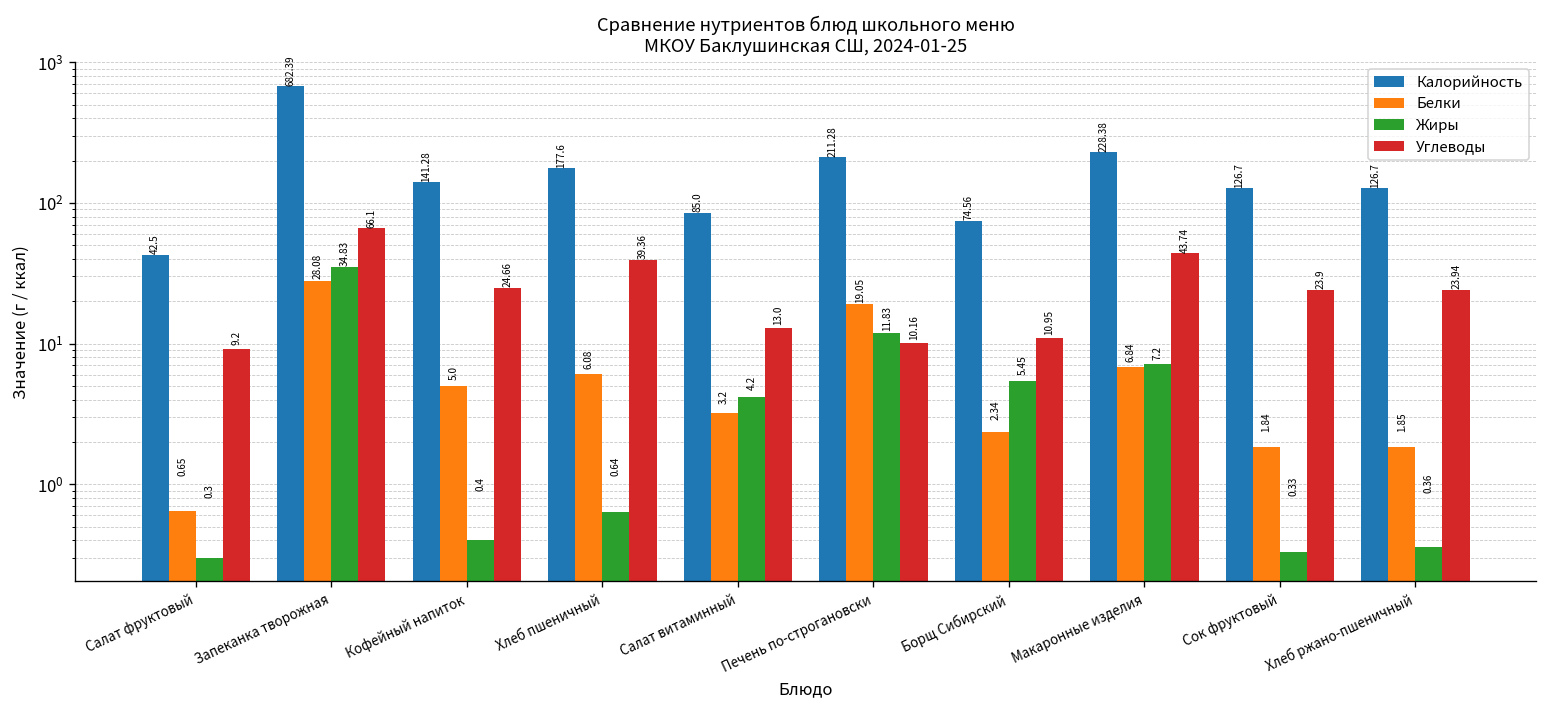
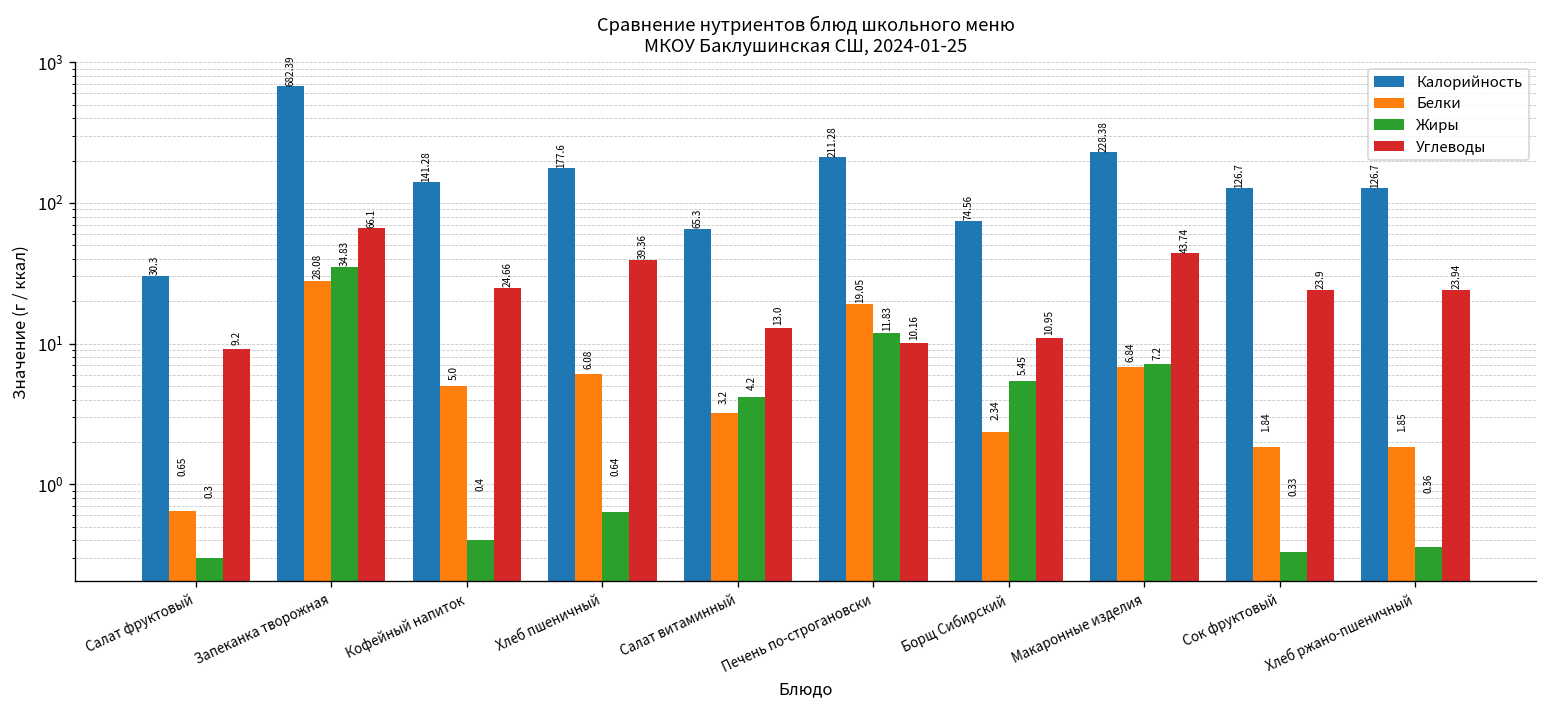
  {
    "Калорийность": {
-     "Салат фруктовый": 42.5,
+     "Салат фруктовый": 30.3,
      "Запеканка творожная": 682.39,
      "Кофейный напиток": 141.28,
      "Хлеб пшеничный": 177.6,
-     "Салат витаминный": 85.0,
+     "Салат витаминный": 65.3,
      "Печень по-строгановски": 211.28,
      "Борщ Сибирский": 74.56,
      "Макаронные изделия": 228.38,
      "Сок фруктовый": 126.7
    },
    "Белки": {
      "Запеканка творожная": 28.08,
      "Кофейный напиток": 5.0,
      "Хлеб пшеничный": 6.08,
      "Салат витаминный": 3.2,
      "Печень по-строгановски": 19.05,
      "Борщ Сибирский": 2.34,
      "Макаронные изделия": 6.84,
      "Сок фруктовый": 1.84,
      "Хлеб ржано-пшеничный": 1.85
    },
    "Жиры": {
      "Запеканка творожная": 34.83,
      "Салат витаминный": 4.2,
      "Печень по-строгановски": 11.83,
      "Борщ Сибирский": 5.45,
      "Макаронные изделия": 7.2
    },
    "Углеводы": {
      "Салат фруктовый": 9.2,
      "Запеканка творожная": 66.1,
      "Кофейный напиток": 24.66,
      "Хлеб пшеничный": 39.36,
      "Салат витаминный": 13.0,
      "Печень по-строгановски": 10.16,
      "Борщ Сибирский": 10.95,
      "Макаронные изделия": 43.74,
      "Сок фруктовый": 23.9,
      "Хлеб ржано-пшеничный": 23.94
    }
  }
